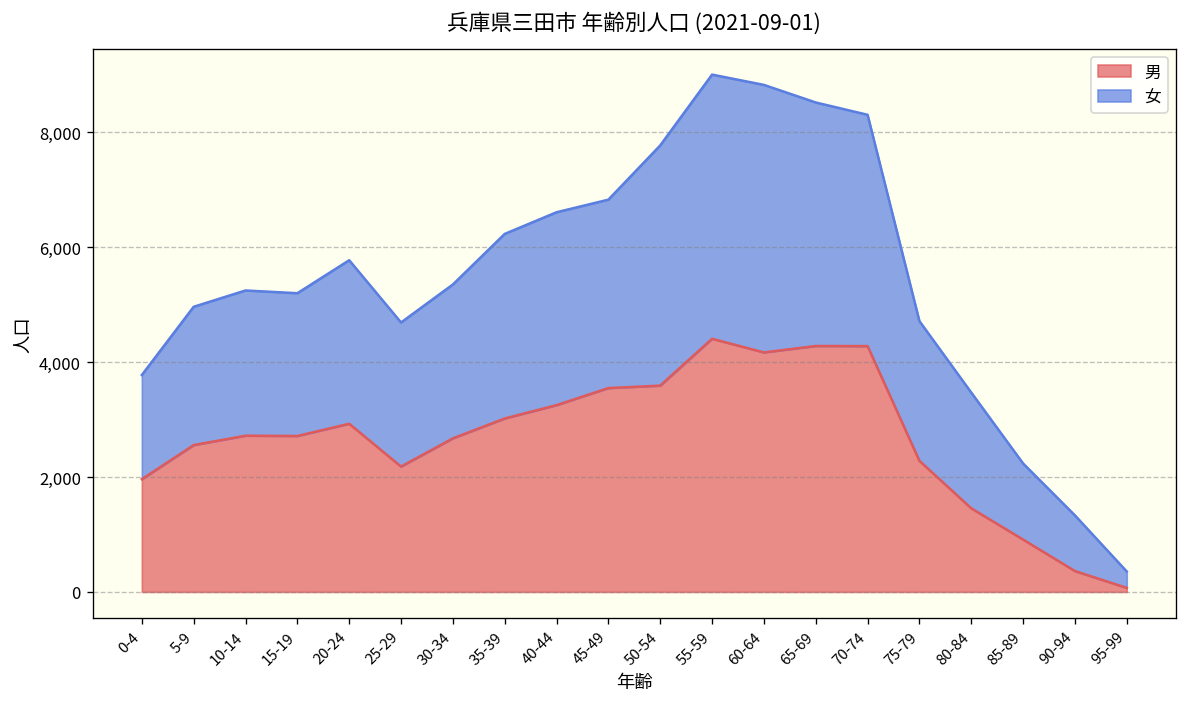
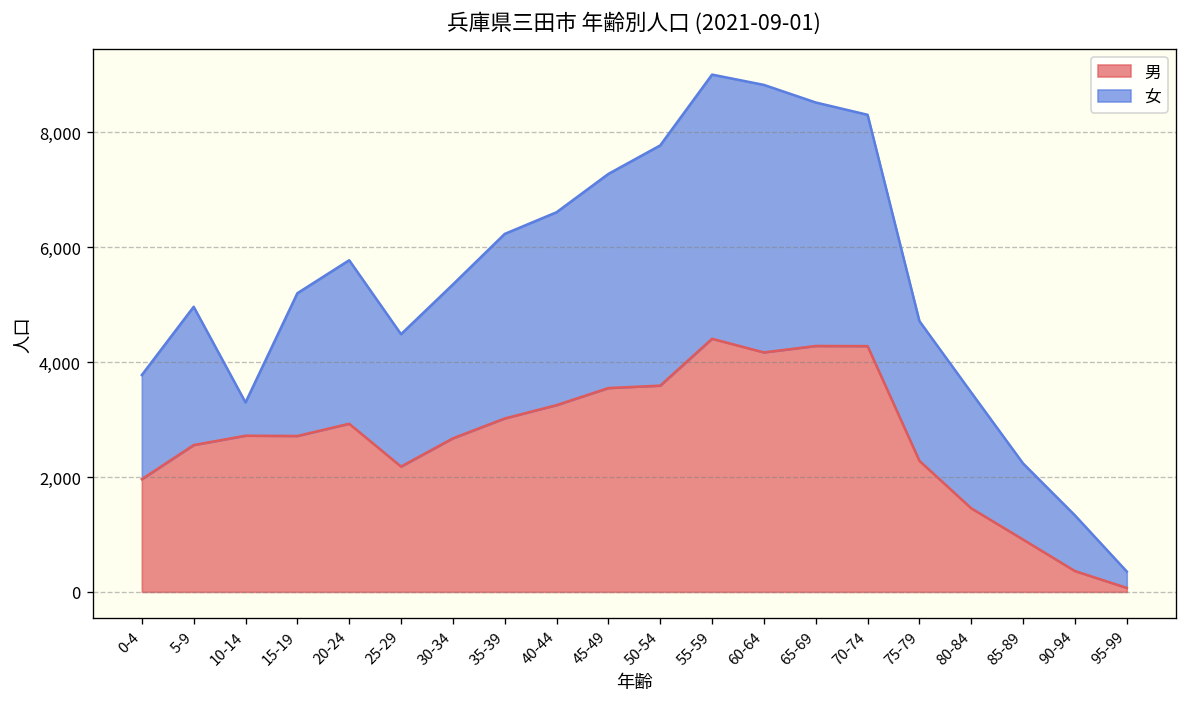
  {
    "男": {
      "0-4": "2,000",
      "5-9": "2,600",
      "10-14": "2,700",
      "15-19": "2,700",
      "20-24": "2,900",
      "25-29": "2,200",
      "30-34": "2,700",
      "35-39": "3,000",
      "40-44": "3,300",
      "45-49": "3,500",
      "50-54": "3,600",
      "55-59": "4,400",
      "60-64": "4,200",
      "65-69": "4,300",
      "70-74": "4,300",
      "75-79": "2,300",
      "80-84": "1,500",
      "85-89": "900",
      "90-94": "400",
      "95-99": "100"
    },
    "女": {
      "0-4": "1,800",
      "5-9": "2,400",
-     "10-14": "2,500",
+     "10-14": "600",
      "15-19": "2,500",
      "20-24": "2,800",
-     "25-29": "2,500",
+     "25-29": "2,300",
      "30-34": "2,700",
      "35-39": "3,200",
      "40-44": "3,400",
-     "45-49": "3,300",
+     "45-49": "3,700",
      "50-54": "4,200",
      "55-59": "4,600",
      "60-64": "4,700",
      "65-69": "4,200",
      "70-74": "4,000",
      "75-79": "2,400",
      "80-84": "2,000",
      "85-89": "1,300",
      "90-94": "1,000",
      "95-99": "300"
    }
  }
